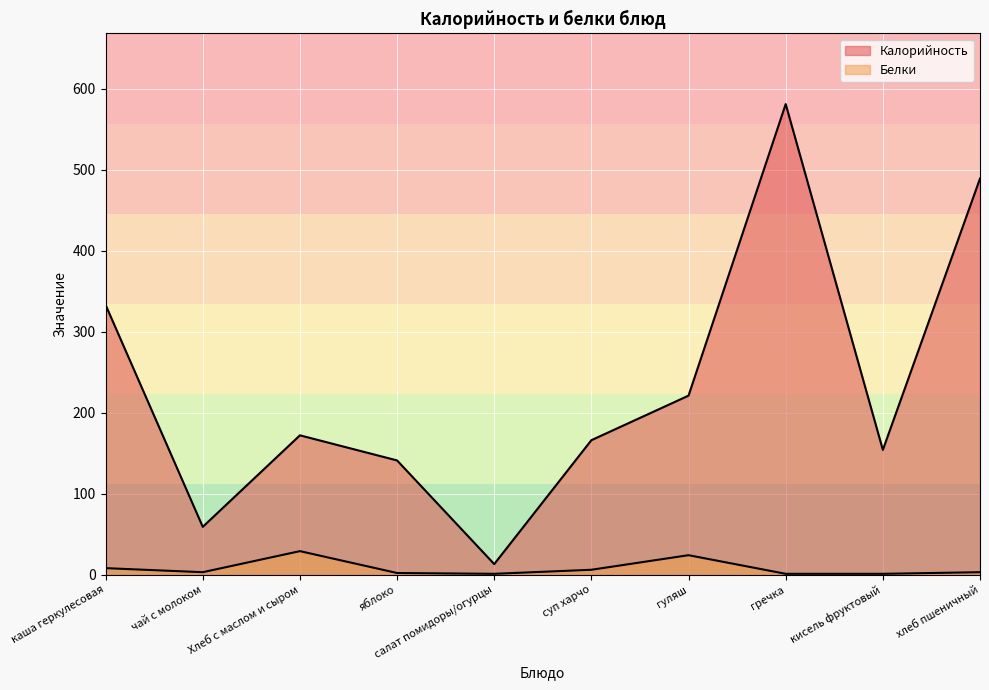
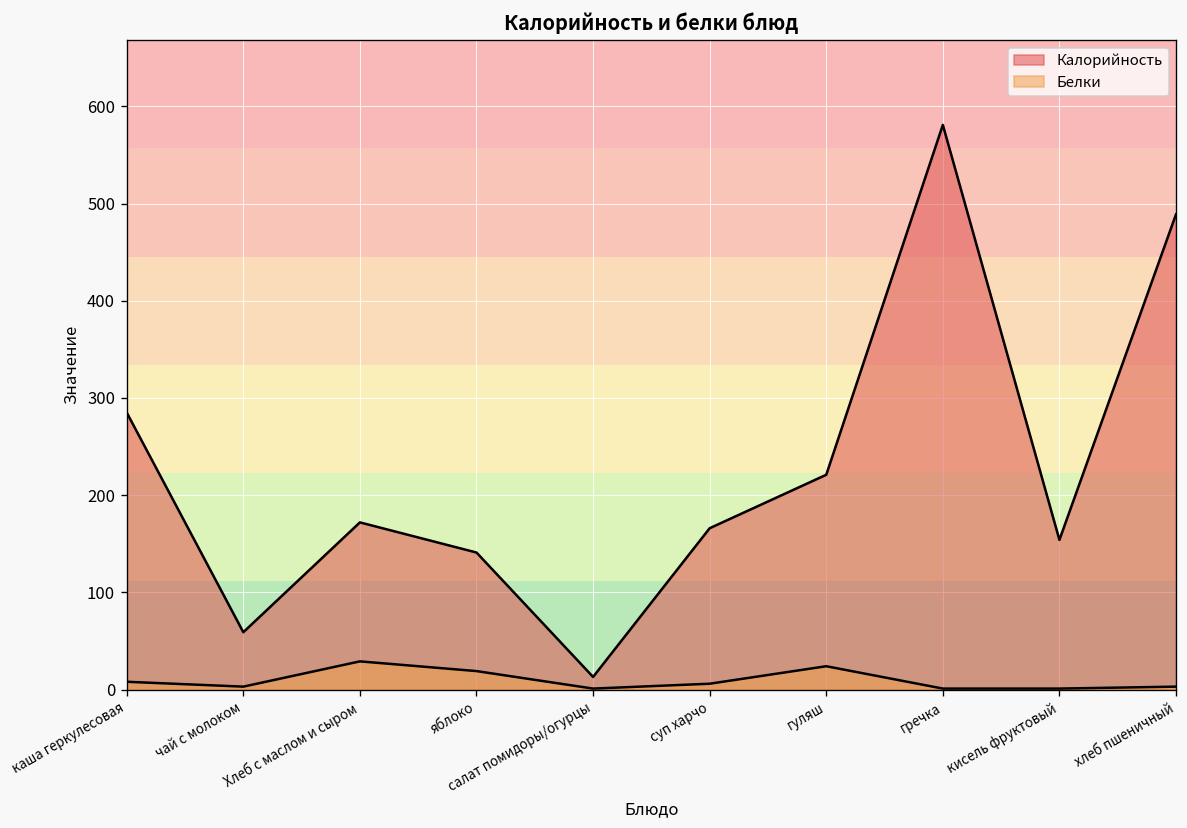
  {
    "Калорийность": {
-     "каша геркулесовая": 330,
+     "каша геркулесовая": 290,
      "чай с молоком": 60,
      "Хлеб с маслом и сыром": 170,
      "яблоко": 140,
      "салат помидоры/огурцы": 10,
      "суп харчо": 170,
      "гуляш": 220,
      "гречка": 580,
      "кисель фруктовый": 150,
      "хлеб пшеничный": 490
    },
    "Белки": {
      "каша геркулесовая": 10,
      "чай с молоком": 0,
      "Хлеб с маслом и сыром": 30,
-     "яблоко": 0,
+     "яблоко": 20,
      "салат помидоры/огурцы": 0,
      "суп харчо": 10,
      "гуляш": 20,
      "гречка": 0,
      "кисель фруктовый": 0,
      "хлеб пшеничный": 0
    }
  }
